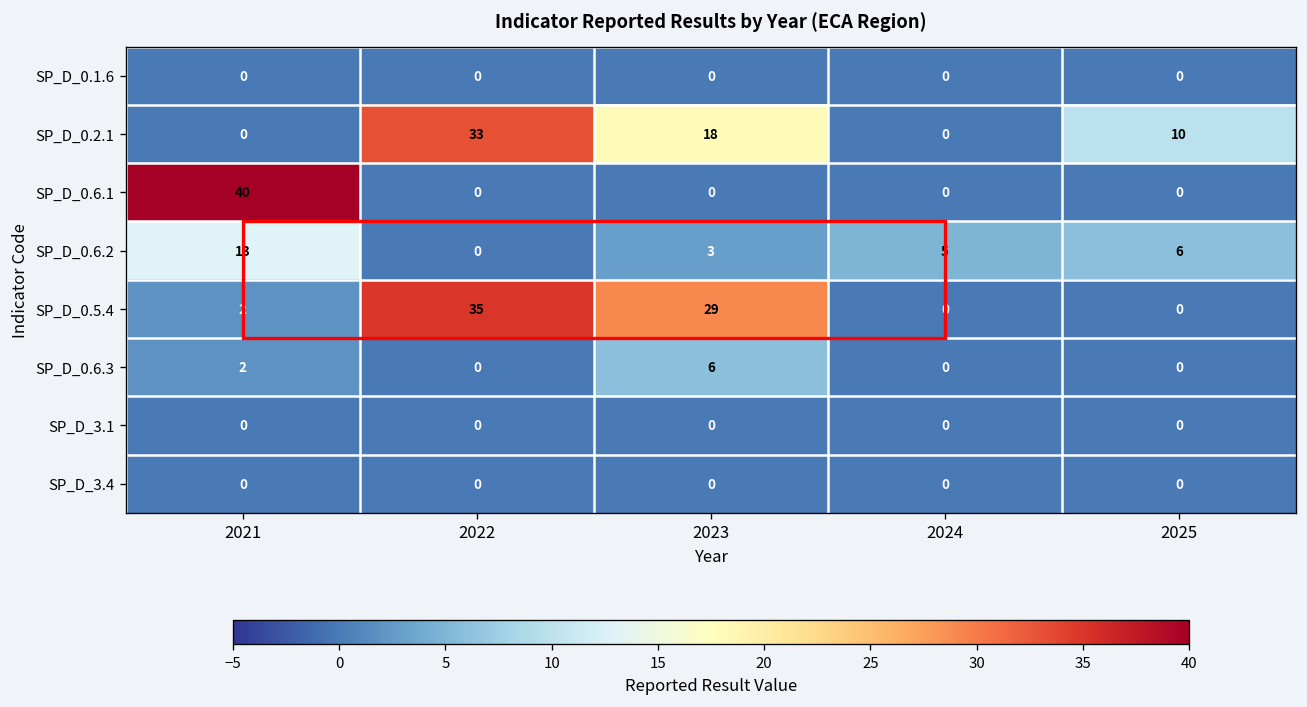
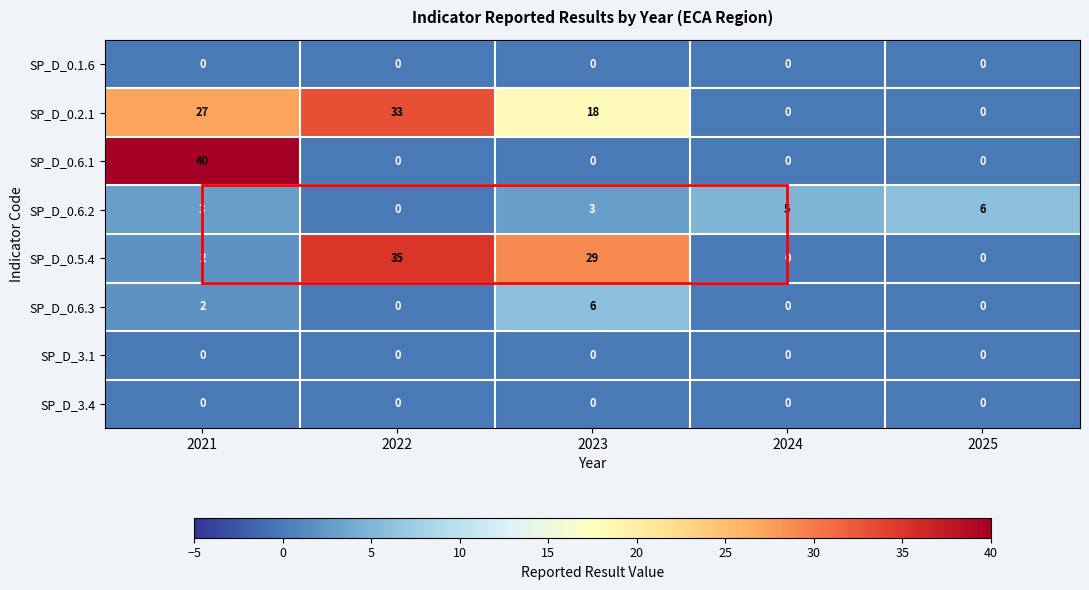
  {
    "SP_D_0.1.6": {
      "2021": 0,
      "2022": 0,
      "2023": 0,
      "2024": 0,
      "2025": 0
    },
    "SP_D_0.2.1": {
-     "2021": 0,
+     "2021": 27,
      "2022": 33,
      "2023": 18,
      "2024": 0,
-     "2025": 10
+     "2025": 0
    },
    "SP_D_0.6.1": {
      "2021": 40,
      "2022": 0,
      "2023": 0,
      "2024": 0,
      "2025": 0
    },
    "SP_D_0.6.2": {
-     "2021": 13,
+     "2021": 3,
      "2022": 0,
      "2023": 3,
      "2024": 5,
      "2025": 6
    },
    "SP_D_0.5.4": {
      "2021": 2,
      "2022": 35,
      "2023": 29,
      "2024": 0,
      "2025": 0
    },
    "SP_D_0.6.3": {
      "2021": 2,
      "2022": 0,
      "2023": 6,
      "2024": 0,
      "2025": 0
    },
    "SP_D_3.1": {
      "2021": 0,
      "2022": 0,
      "2023": 0,
      "2024": 0,
      "2025": 0
    },
    "SP_D_3.4": {
      "2021": 0,
      "2022": 0,
      "2023": 0,
      "2024": 0,
      "2025": 0
    }
  }
